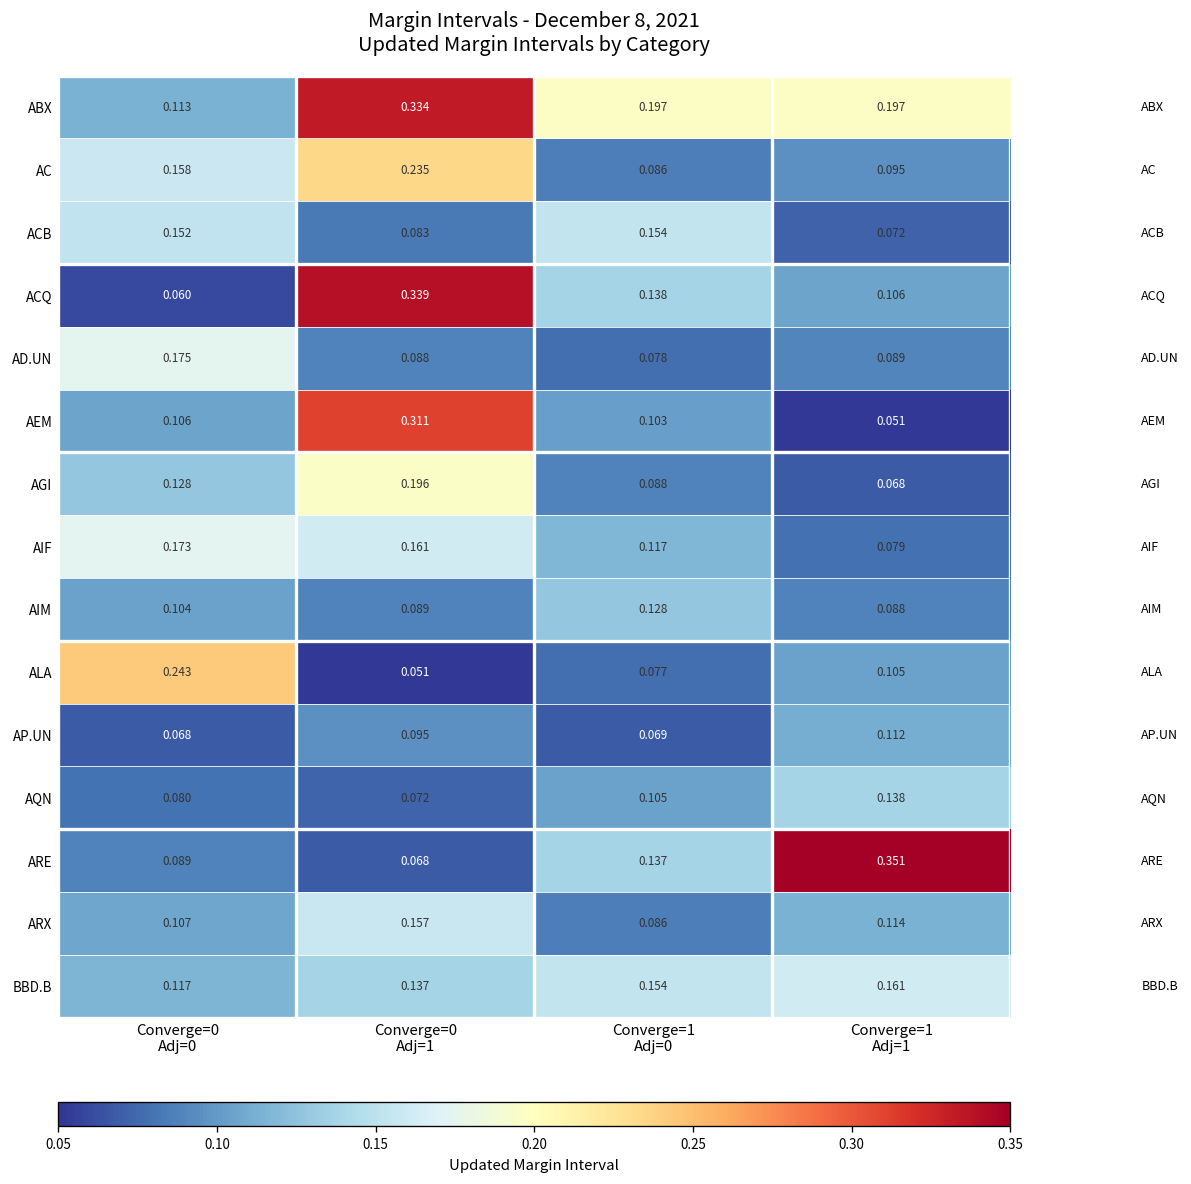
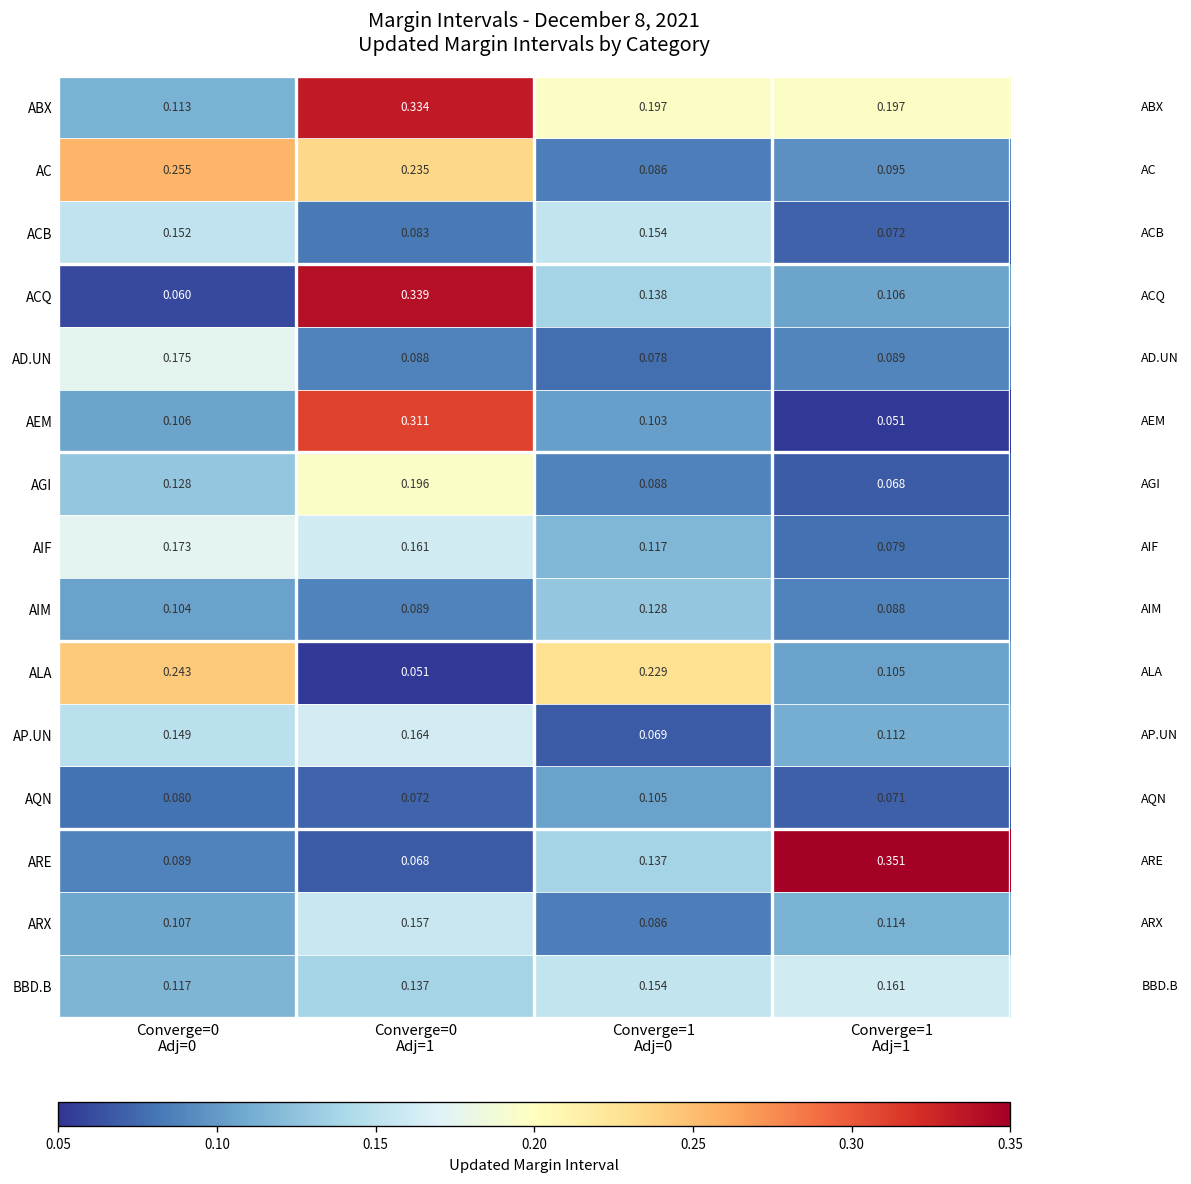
  {
    "ABX": {
      "Converge=0 Adj=0": 0.113,
      "Converge=0 Adj=1": 0.334,
      "Converge=1 Adj=0": 0.197,
      "Converge=1 Adj=1": 0.197
    },
    "AC": {
-     "Converge=0 Adj=0": 0.158,
+     "Converge=0 Adj=0": 0.255,
      "Converge=0 Adj=1": 0.235,
      "Converge=1 Adj=0": 0.086,
      "Converge=1 Adj=1": 0.095
    },
    "ACB": {
      "Converge=0 Adj=0": 0.152,
      "Converge=0 Adj=1": 0.083,
      "Converge=1 Adj=0": 0.154,
      "Converge=1 Adj=1": 0.072
    },
    "ACQ": {
      "Converge=0 Adj=0": 0.060,
      "Converge=0 Adj=1": 0.339,
      "Converge=1 Adj=0": 0.138,
      "Converge=1 Adj=1": 0.106
    },
    "AD.UN": {
      "Converge=0 Adj=0": 0.175,
      "Converge=0 Adj=1": 0.088,
      "Converge=1 Adj=0": 0.078,
      "Converge=1 Adj=1": 0.089
    },
    "AEM": {
      "Converge=0 Adj=0": 0.106,
      "Converge=0 Adj=1": 0.311,
      "Converge=1 Adj=0": 0.103,
      "Converge=1 Adj=1": 0.051
    },
    "AGI": {
      "Converge=0 Adj=0": 0.128,
      "Converge=0 Adj=1": 0.196,
      "Converge=1 Adj=0": 0.088,
      "Converge=1 Adj=1": 0.068
    },
    "AIF": {
      "Converge=0 Adj=0": 0.173,
      "Converge=0 Adj=1": 0.161,
      "Converge=1 Adj=0": 0.117,
      "Converge=1 Adj=1": 0.079
    },
    "AIM": {
      "Converge=0 Adj=0": 0.104,
      "Converge=0 Adj=1": 0.089,
      "Converge=1 Adj=0": 0.128,
      "Converge=1 Adj=1": 0.088
    },
    "ALA": {
      "Converge=0 Adj=0": 0.243,
      "Converge=0 Adj=1": 0.051,
-     "Converge=1 Adj=0": 0.077,
+     "Converge=1 Adj=0": 0.229,
      "Converge=1 Adj=1": 0.105
    },
    "AP.UN": {
-     "Converge=0 Adj=0": 0.068,
-     "Converge=0 Adj=1": 0.095,
+     "Converge=0 Adj=0": 0.149,
+     "Converge=0 Adj=1": 0.164,
      "Converge=1 Adj=0": 0.069,
      "Converge=1 Adj=1": 0.112
    },
    "AQN": {
      "Converge=0 Adj=0": 0.080,
      "Converge=0 Adj=1": 0.072,
      "Converge=1 Adj=0": 0.105,
-     "Converge=1 Adj=1": 0.138
+     "Converge=1 Adj=1": 0.071
    },
    "ARE": {
      "Converge=0 Adj=0": 0.089,
      "Converge=0 Adj=1": 0.068,
      "Converge=1 Adj=0": 0.137,
      "Converge=1 Adj=1": 0.351
    },
    "ARX": {
      "Converge=0 Adj=0": 0.107,
      "Converge=0 Adj=1": 0.157,
      "Converge=1 Adj=0": 0.086,
      "Converge=1 Adj=1": 0.114
    },
    "BBD.B": {
      "Converge=0 Adj=0": 0.117,
      "Converge=0 Adj=1": 0.137,
      "Converge=1 Adj=0": 0.154,
      "Converge=1 Adj=1": 0.161
    }
  }
